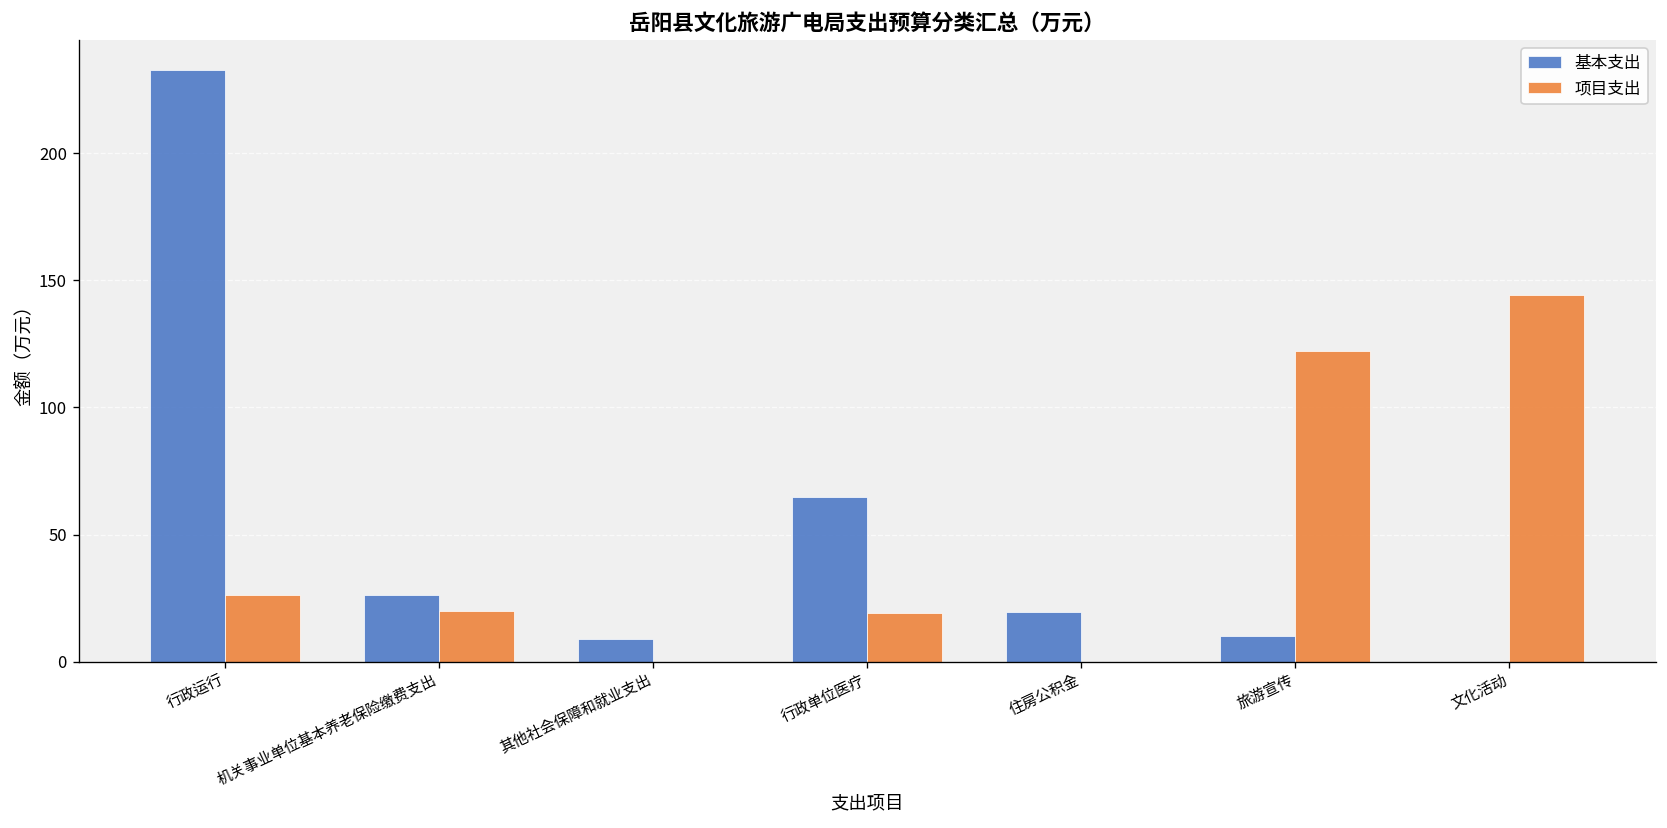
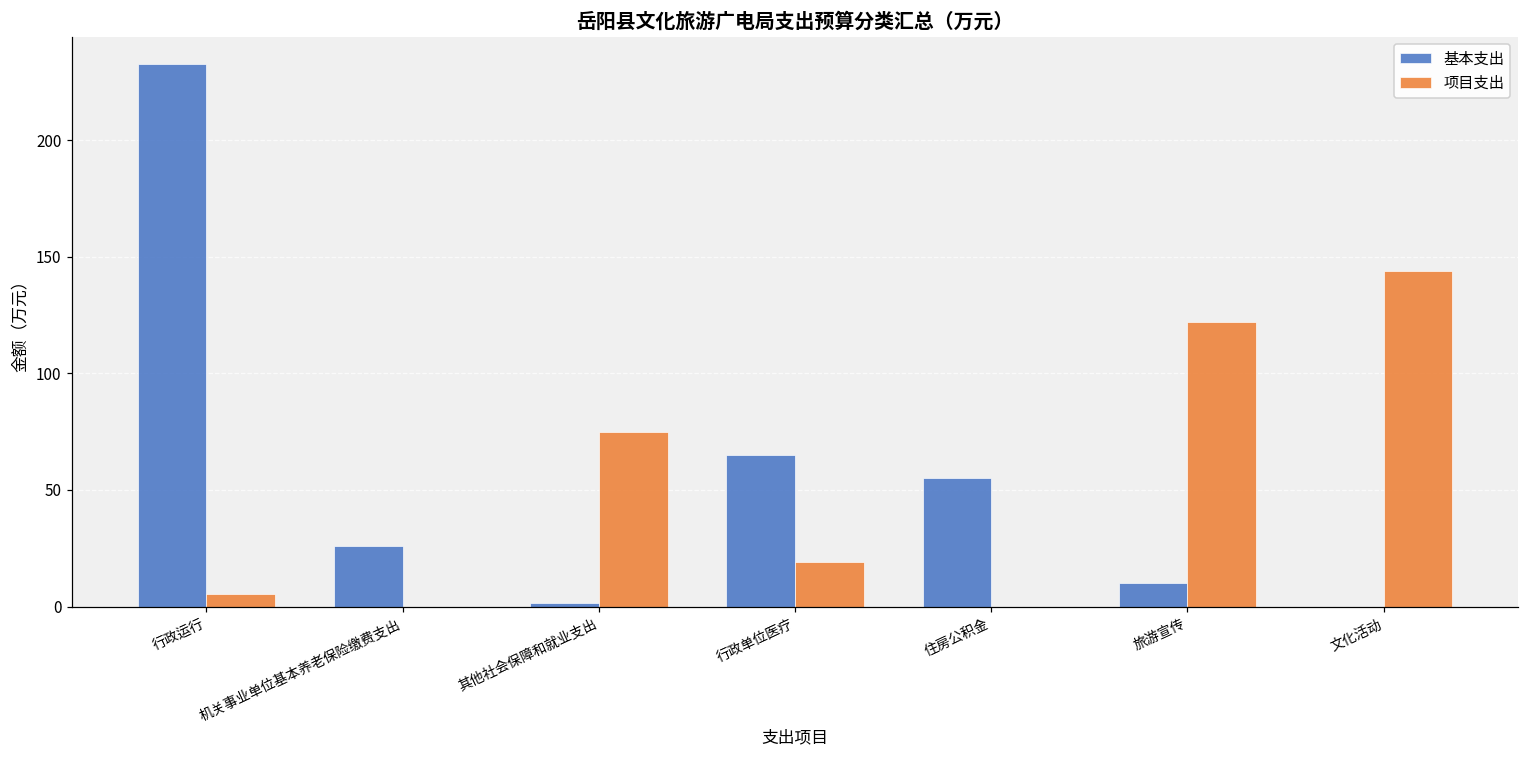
  {
    "基本支出": {
      "行政运行": 233,
      "机关事业单位基本养老保险缴费支出": 26,
-     "其他社会保障和就业支出": 9,
+     "其他社会保障和就业支出": 2,
      "行政单位医疗": 65,
-     "住房公积金": 20,
+     "住房公积金": 55,
      "旅游宣传": 10,
      "文化活动": 0
    },
    "项目支出": {
-     "行政运行": 26,
-     "机关事业单位基本养老保险缴费支出": 20,
-     "其他社会保障和就业支出": 0,
+     "行政运行": 5,
+     "机关事业单位基本养老保险缴费支出": 0,
+     "其他社会保障和就业支出": 75,
      "行政单位医疗": 19,
      "住房公积金": 0,
      "旅游宣传": 122,
      "文化活动": 144
    }
  }
